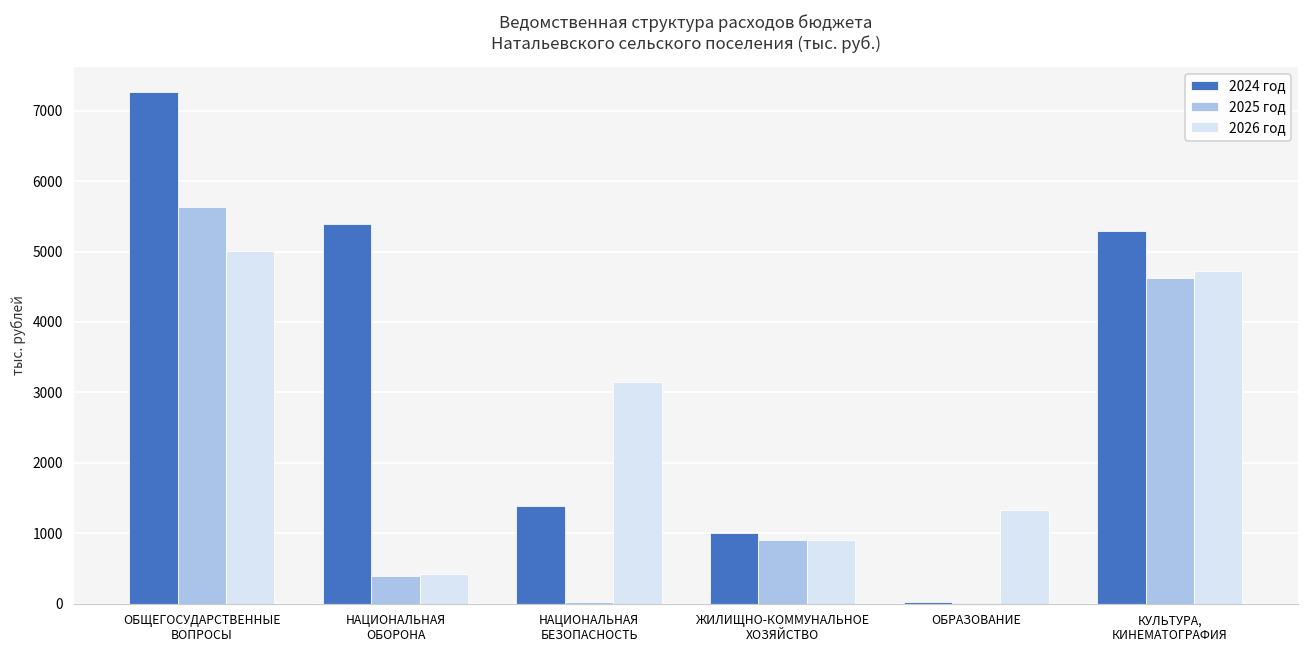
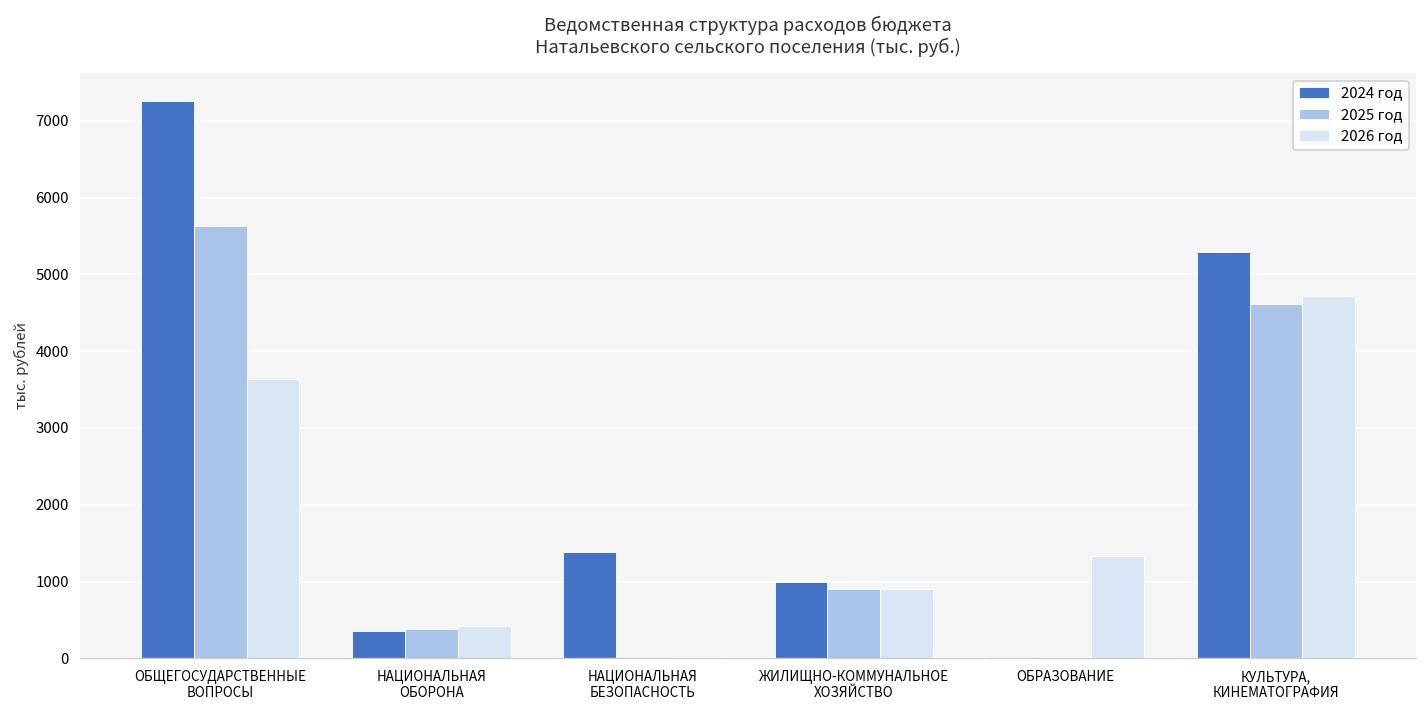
  {
    "2024 год": {
      "ОБЩЕГОСУДАРСТВЕННЫЕ ВОПРОСЫ": 7300,
-     "НАЦИОНАЛЬНАЯ ОБОРОНА": 5400,
+     "НАЦИОНАЛЬНАЯ ОБОРОНА": 400,
      "НАЦИОНАЛЬНАЯ БЕЗОПАСНОСТЬ": 1400,
      "ЖИЛИЩНО-КОММУНАЛЬНОЕ ХОЗЯЙСТВО": 1000,
      "КУЛЬТУРА, КИНЕМАТОГРАФИЯ": 5300
    },
    "2025 год": {
      "ОБЩЕГОСУДАРСТВЕННЫЕ ВОПРОСЫ": 5600,
      "НАЦИОНАЛЬНАЯ ОБОРОНА": 400,
      "ЖИЛИЩНО-КОММУНАЛЬНОЕ ХОЗЯЙСТВО": 900,
      "КУЛЬТУРА, КИНЕМАТОГРАФИЯ": 4600
    },
    "2026 год": {
-     "ОБЩЕГОСУДАРСТВЕННЫЕ ВОПРОСЫ": 5000,
+     "ОБЩЕГОСУДАРСТВЕННЫЕ ВОПРОСЫ": 3600,
      "НАЦИОНАЛЬНАЯ ОБОРОНА": 400,
-     "НАЦИОНАЛЬНАЯ БЕЗОПАСНОСТЬ": 3100,
+     "НАЦИОНАЛЬНАЯ БЕЗОПАСНОСТЬ": 0,
      "ЖИЛИЩНО-КОММУНАЛЬНОЕ ХОЗЯЙСТВО": 900,
      "ОБРАЗОВАНИЕ": 1300,
      "КУЛЬТУРА, КИНЕМАТОГРАФИЯ": 4700
    }
  }
